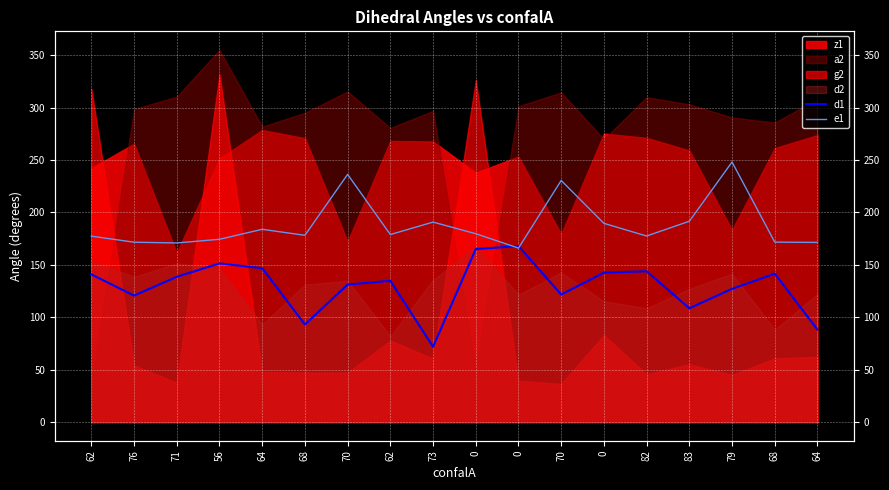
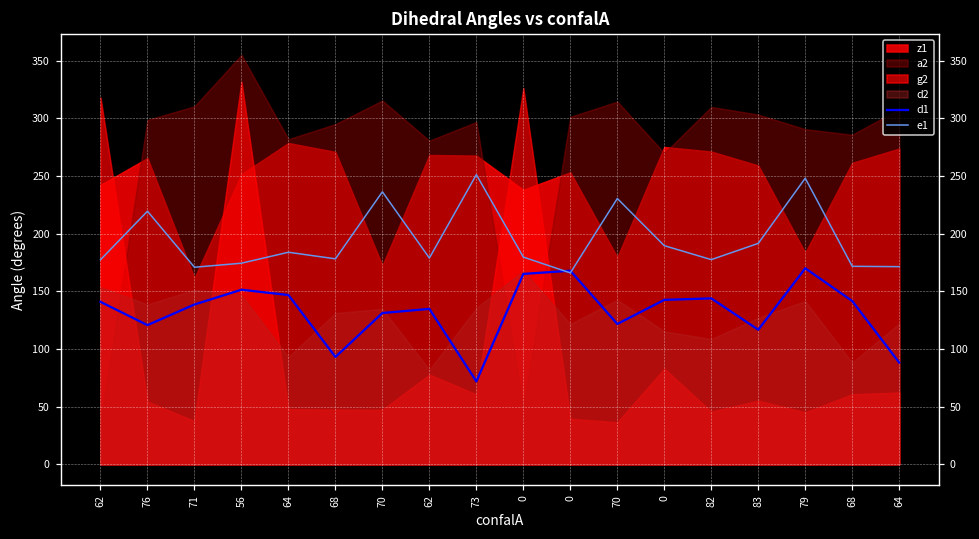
  {
    "d1": {
      "76": 121,
      "71": 139,
      "56": 151,
      "73": 72,
      "82": 144,
-     "83": 109,
-     "79": 127
+     "83": 117,
+     "79": 170
    },
    "e1": {
-     "76": 172,
+     "76": 220,
      "71": 171,
      "56": 174,
-     "73": 191,
+     "73": 251,
      "82": 178,
      "83": 192,
      "79": 248
    }
  }
